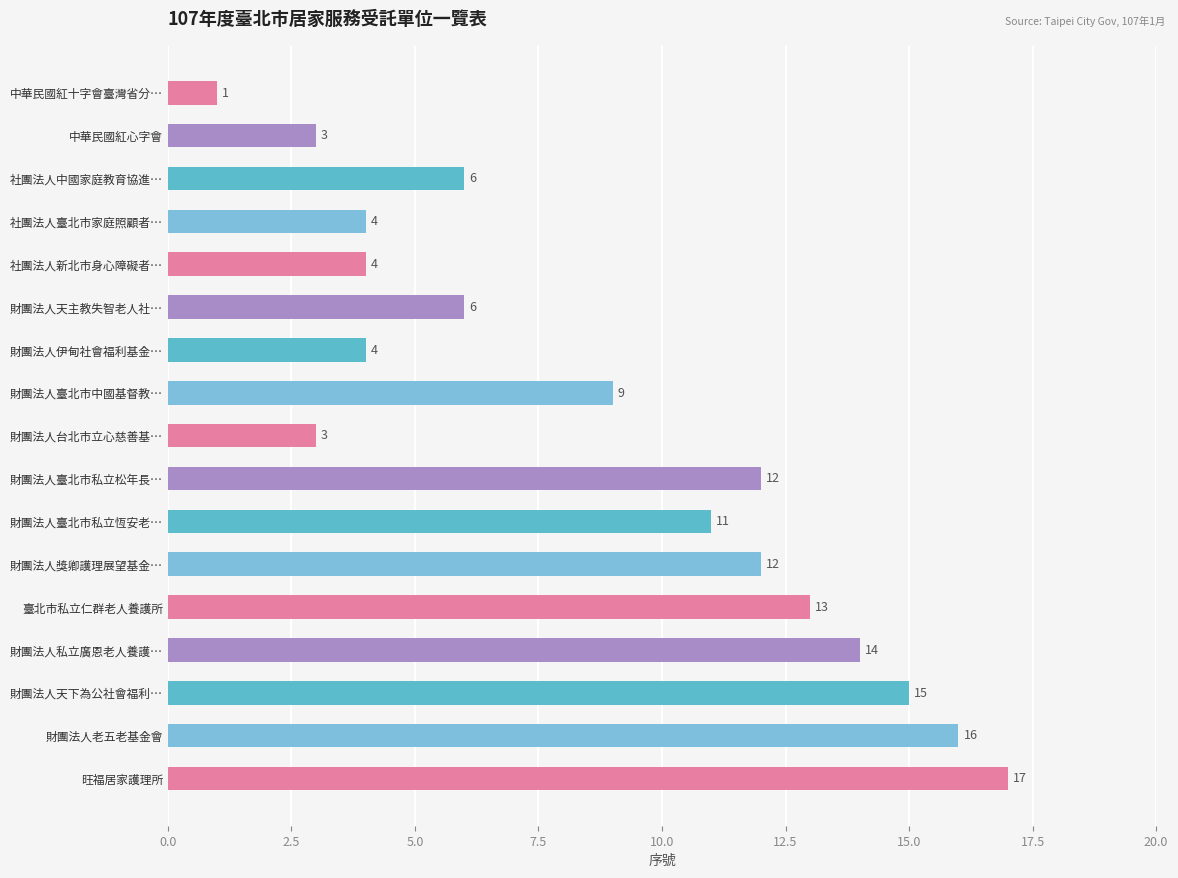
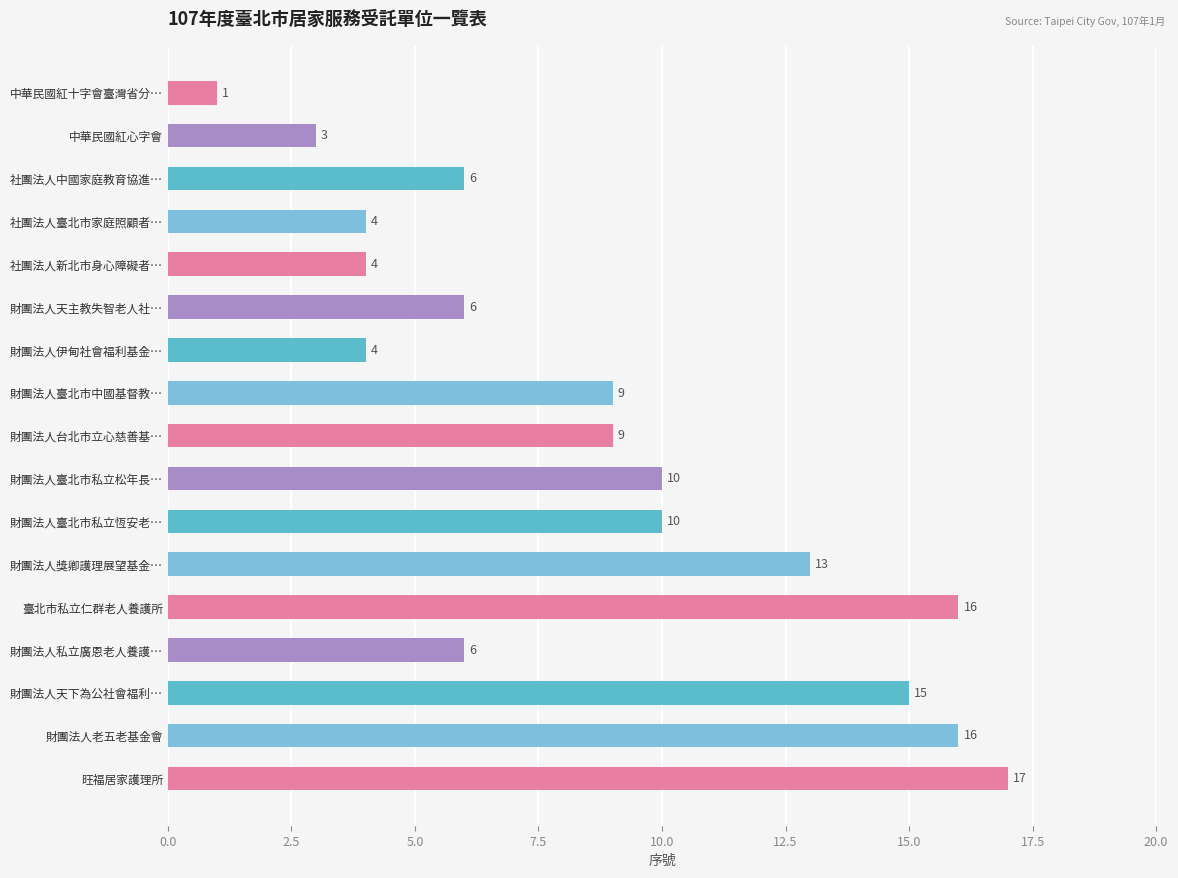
  {
    "中華民國紅十字會臺灣省分…": 1,
    "中華民國紅心字會": 3,
    "社團法人中國家庭教育協進…": 6,
    "社團法人臺北市家庭照顧者…": 4,
    "社團法人新北市身心障礙者…": 4,
    "財團法人天主教失智老人社…": 6,
    "財團法人伊甸社會福利基金…": 4,
    "財團法人臺北市中國基督教…": 9,
-   "財團法人台北市立心慈善基…": 3,
-   "財團法人臺北市私立松年長…": 12,
-   "財團法人臺北市私立恆安老…": 11,
-   "財團法人獎卿護理展望基金…": 12,
-   "臺北市私立仁群老人養護所": 13,
-   "財團法人私立廣恩老人養護…": 14,
+   "財團法人台北市立心慈善基…": 9,
+   "財團法人臺北市私立松年長…": 10,
+   "財團法人臺北市私立恆安老…": 10,
+   "財團法人獎卿護理展望基金…": 13,
+   "臺北市私立仁群老人養護所": 16,
+   "財團法人私立廣恩老人養護…": 6,
    "財團法人天下為公社會福利…": 15,
    "財團法人老五老基金會": 16,
    "旺福居家護理所": 17
  }
